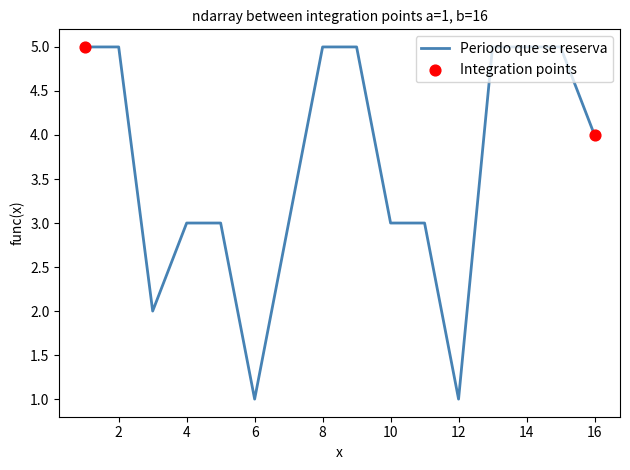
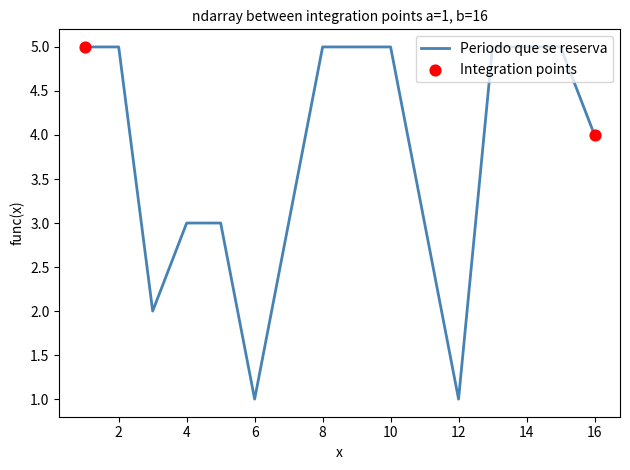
  {
    "Periodo que se reserva": {
      "2": 5,
      "4": 3,
      "6": 1,
      "8": 5,
-     "10": 3,
+     "10": 5,
      "12": 1
    }
  }
